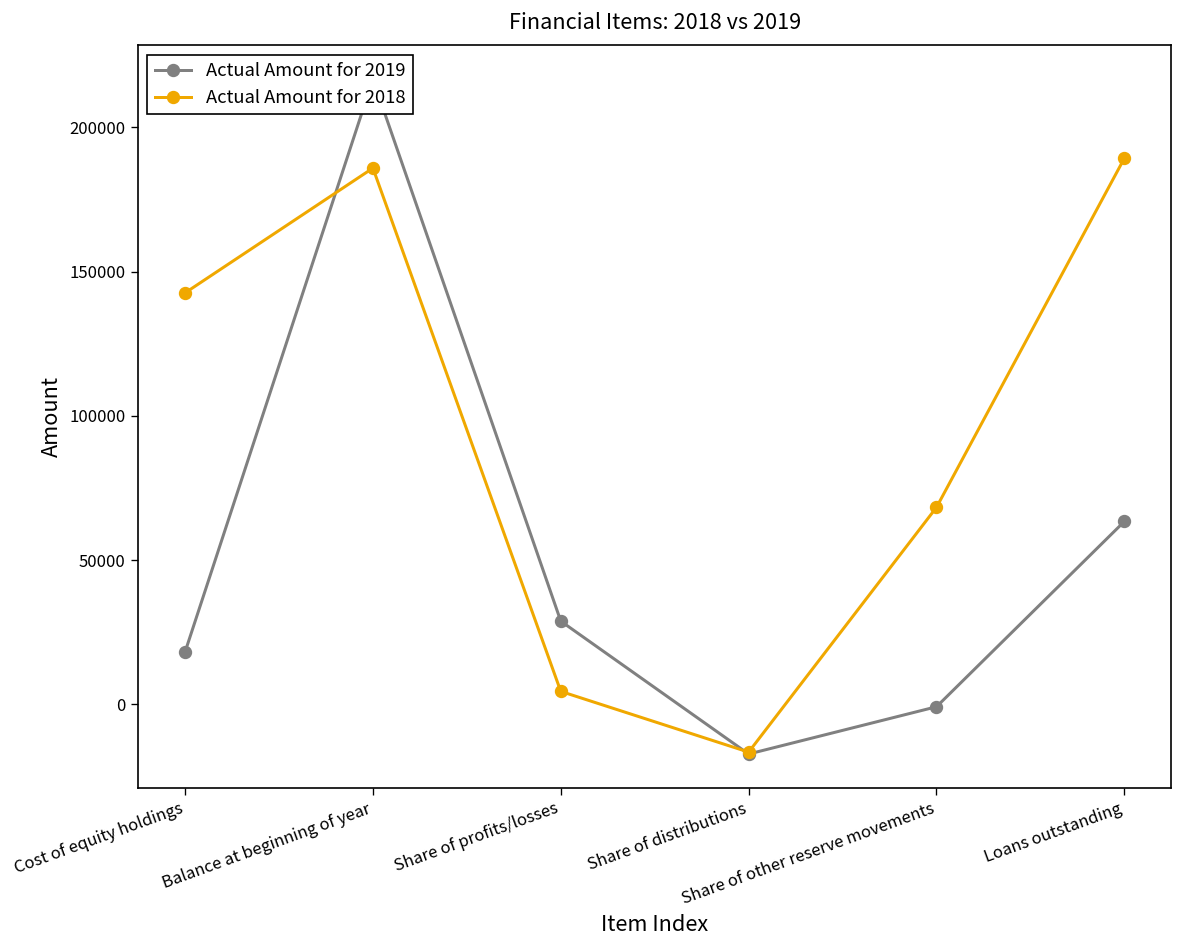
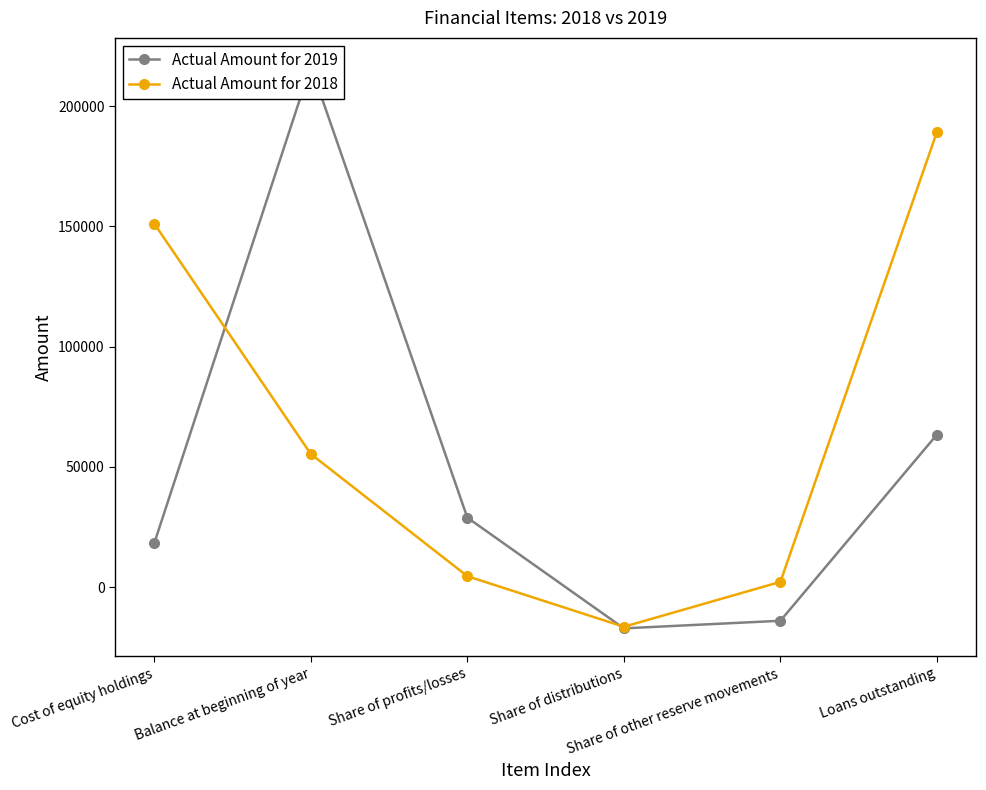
  {
    "Actual Amount for 2019": {
      "Cost of equity holdings": 18000,
      "Share of profits/losses": 29000,
-     "Share of other reserve movements": -1000,
+     "Share of other reserve movements": -14000,
      "Loans outstanding": 63000
    },
    "Actual Amount for 2018": {
-     "Cost of equity holdings": 143000,
-     "Balance at beginning of year": 186000,
+     "Cost of equity holdings": 151000,
+     "Balance at beginning of year": 55000,
      "Share of profits/losses": 5000,
-     "Share of other reserve movements": 68000,
+     "Share of other reserve movements": 2000,
      "Loans outstanding": 189000
    }
  }
